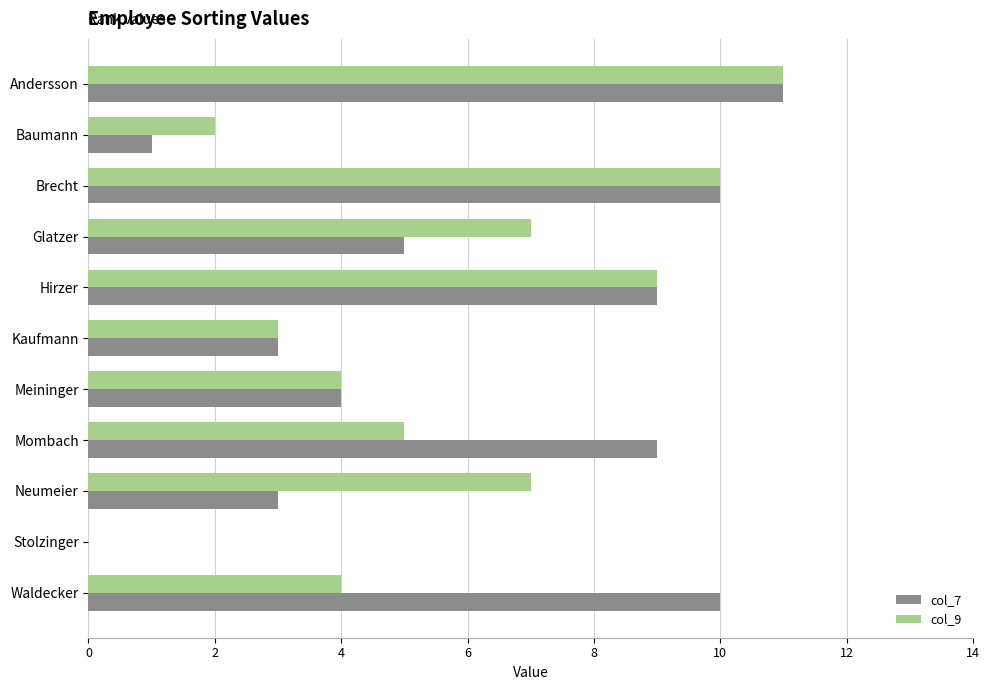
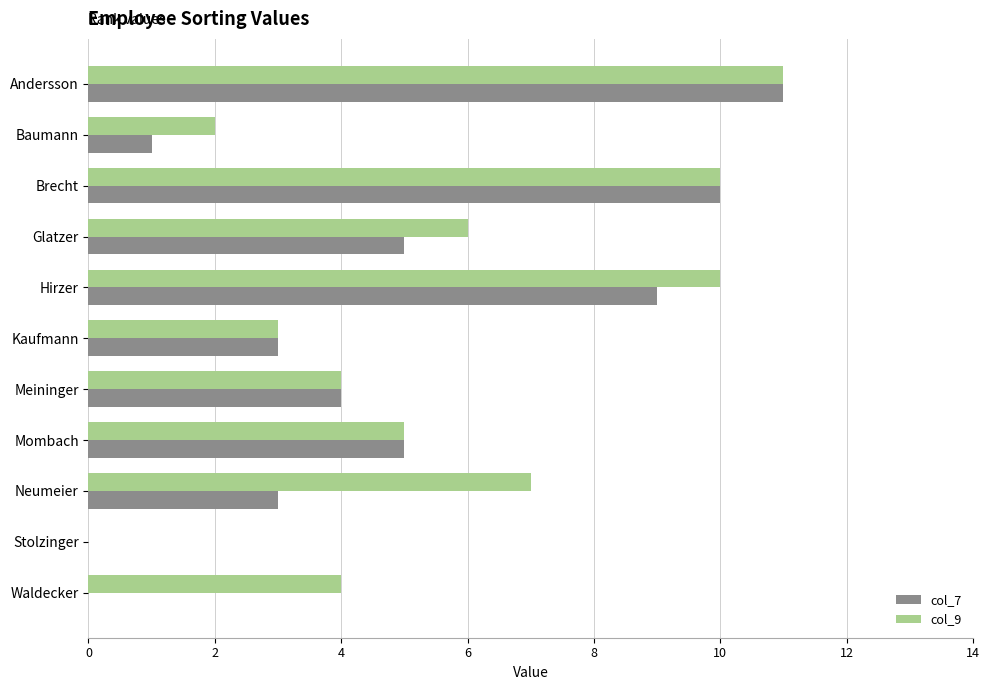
  {
    "col_7": {
      "Andersson": 11,
      "Baumann": 1,
      "Brecht": 10,
      "Glatzer": 5,
      "Hirzer": 9,
      "Kaufmann": 3,
      "Meininger": 4,
-     "Mombach": 9,
+     "Mombach": 5,
      "Neumeier": 3,
      "Stolzinger": 0,
-     "Waldecker": 10
+     "Waldecker": 0
    },
    "col_9": {
      "Andersson": 11,
      "Baumann": 2,
      "Brecht": 10,
-     "Glatzer": 7,
-     "Hirzer": 9,
+     "Glatzer": 6,
+     "Hirzer": 10,
      "Kaufmann": 3,
      "Meininger": 4,
      "Mombach": 5,
      "Neumeier": 7,
      "Stolzinger": 0,
      "Waldecker": 4
    }
  }
